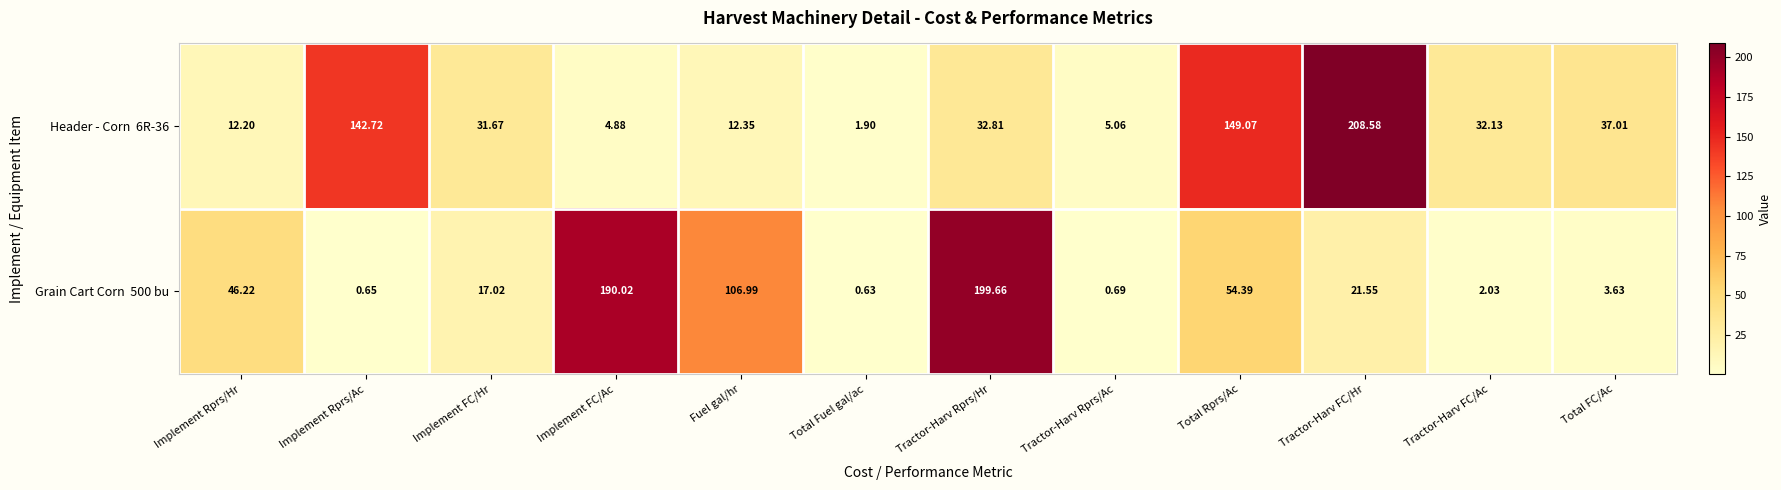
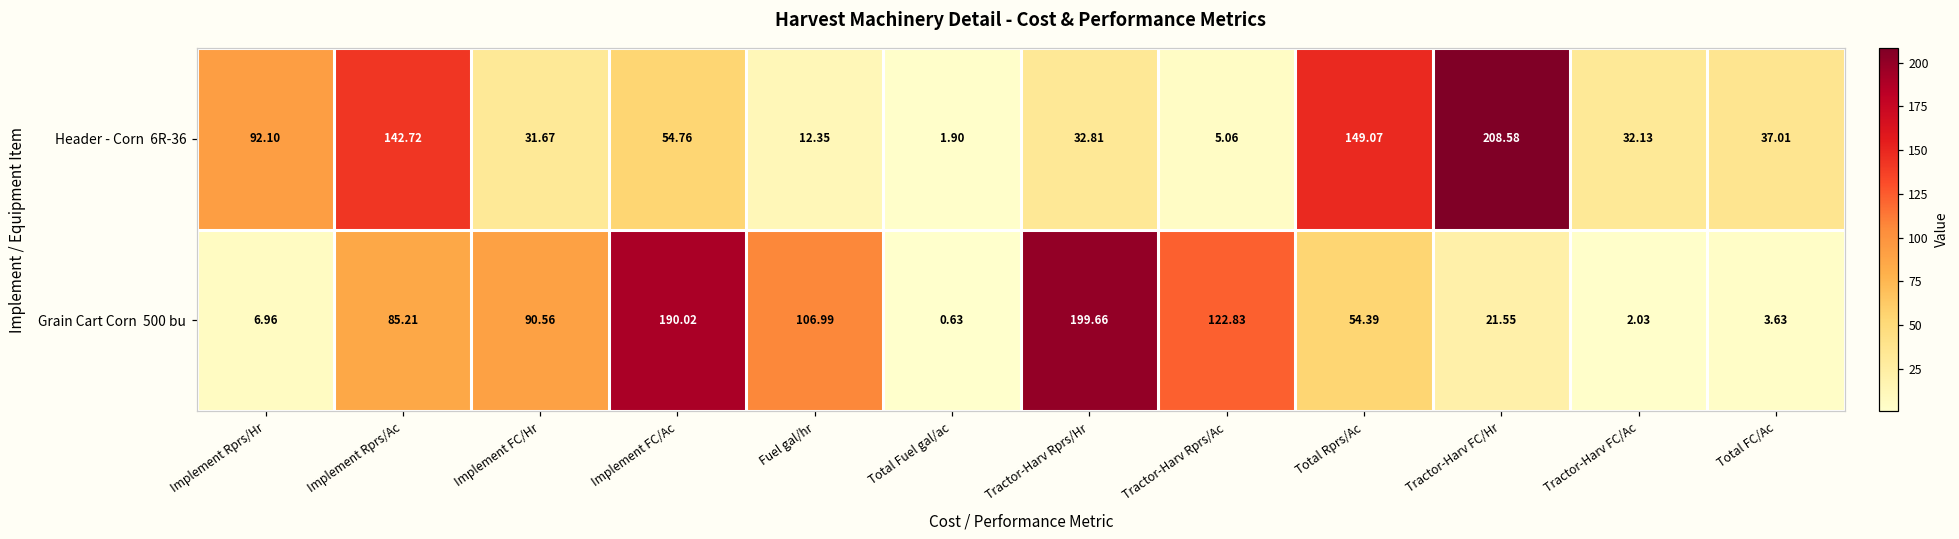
  {
    "Header - Corn 6R-36": {
-     "Implement Rprs/Hr": 12.20,
+     "Implement Rprs/Hr": 92.10,
      "Implement Rprs/Ac": 142.72,
      "Implement FC/Hr": 31.67,
-     "Implement FC/Ac": 4.88,
+     "Implement FC/Ac": 54.76,
      "Fuel gal/hr": 12.35,
      "Total Fuel gal/ac": 1.90,
      "Tractor-Harv Rprs/Hr": 32.81,
      "Tractor-Harv Rprs/Ac": 5.06,
      "Total Rprs/Ac": 149.07,
      "Tractor-Harv FC/Hr": 208.58,
      "Tractor-Harv FC/Ac": 32.13,
      "Total FC/Ac": 37.01
    },
    "Grain Cart Corn 500 bu": {
-     "Implement Rprs/Hr": 46.22,
-     "Implement Rprs/Ac": 0.65,
-     "Implement FC/Hr": 17.02,
+     "Implement Rprs/Hr": 6.96,
+     "Implement Rprs/Ac": 85.21,
+     "Implement FC/Hr": 90.56,
      "Implement FC/Ac": 190.02,
      "Fuel gal/hr": 106.99,
      "Total Fuel gal/ac": 0.63,
      "Tractor-Harv Rprs/Hr": 199.66,
-     "Tractor-Harv Rprs/Ac": 0.69,
+     "Tractor-Harv Rprs/Ac": 122.83,
      "Total Rprs/Ac": 54.39,
      "Tractor-Harv FC/Hr": 21.55,
      "Tractor-Harv FC/Ac": 2.03,
      "Total FC/Ac": 3.63
    }
  }
